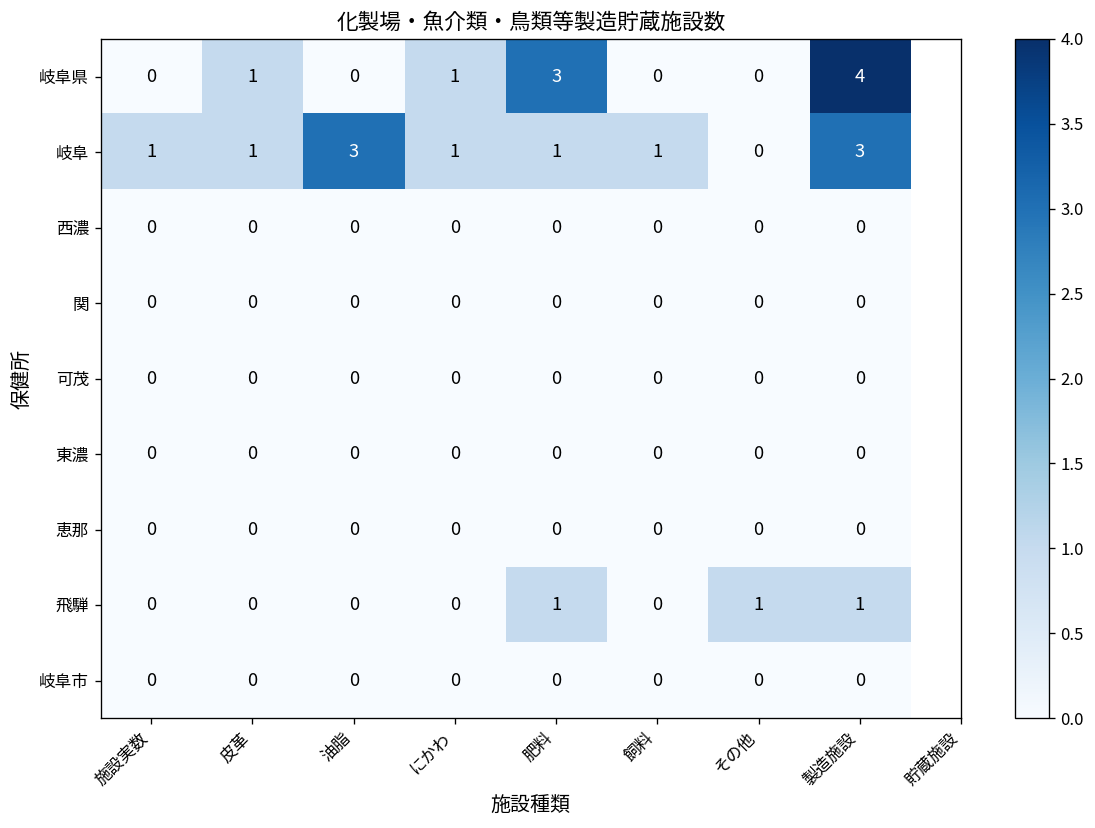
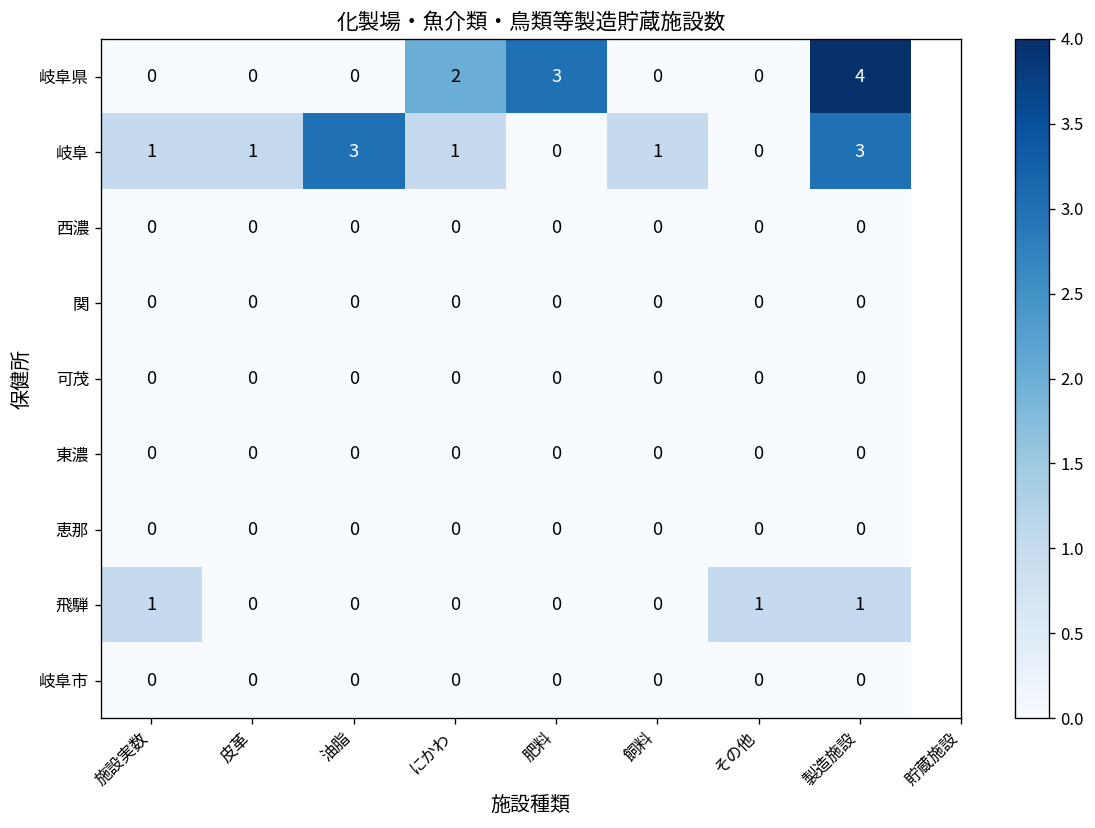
  {
    "岐阜県": {
      "施設実数": 0,
-     "皮革": 1,
+     "皮革": 0,
      "油脂": 0,
-     "にかわ": 1,
+     "にかわ": 2,
      "肥料": 3,
      "飼料": 0,
      "その他": 0,
      "製造施設": 4
    },
    "岐阜": {
      "施設実数": 1,
      "皮革": 1,
      "油脂": 3,
      "にかわ": 1,
-     "肥料": 1,
+     "肥料": 0,
      "飼料": 1,
      "その他": 0,
      "製造施設": 3
    },
    "西濃": {
      "施設実数": 0,
      "皮革": 0,
      "油脂": 0,
      "にかわ": 0,
      "肥料": 0,
      "飼料": 0,
      "その他": 0,
      "製造施設": 0
    },
    "関": {
      "施設実数": 0,
      "皮革": 0,
      "油脂": 0,
      "にかわ": 0,
      "肥料": 0,
      "飼料": 0,
      "その他": 0,
      "製造施設": 0
    },
    "可茂": {
      "施設実数": 0,
      "皮革": 0,
      "油脂": 0,
      "にかわ": 0,
      "肥料": 0,
      "飼料": 0,
      "その他": 0,
      "製造施設": 0
    },
    "東濃": {
      "施設実数": 0,
      "皮革": 0,
      "油脂": 0,
      "にかわ": 0,
      "肥料": 0,
      "飼料": 0,
      "その他": 0,
      "製造施設": 0
    },
    "恵那": {
      "施設実数": 0,
      "皮革": 0,
      "油脂": 0,
      "にかわ": 0,
      "肥料": 0,
      "飼料": 0,
      "その他": 0,
      "製造施設": 0
    },
    "飛騨": {
-     "施設実数": 0,
+     "施設実数": 1,
      "皮革": 0,
      "油脂": 0,
      "にかわ": 0,
-     "肥料": 1,
+     "肥料": 0,
      "飼料": 0,
      "その他": 1,
      "製造施設": 1
    },
    "岐阜市": {
      "施設実数": 0,
      "皮革": 0,
      "油脂": 0,
      "にかわ": 0,
      "肥料": 0,
      "飼料": 0,
      "その他": 0,
      "製造施設": 0
    }
  }
